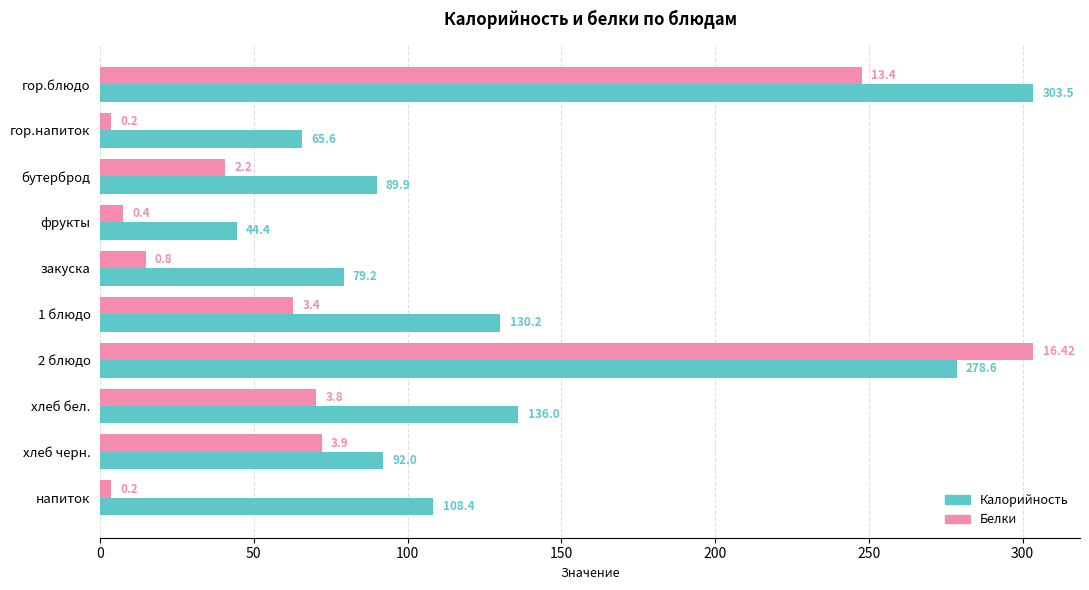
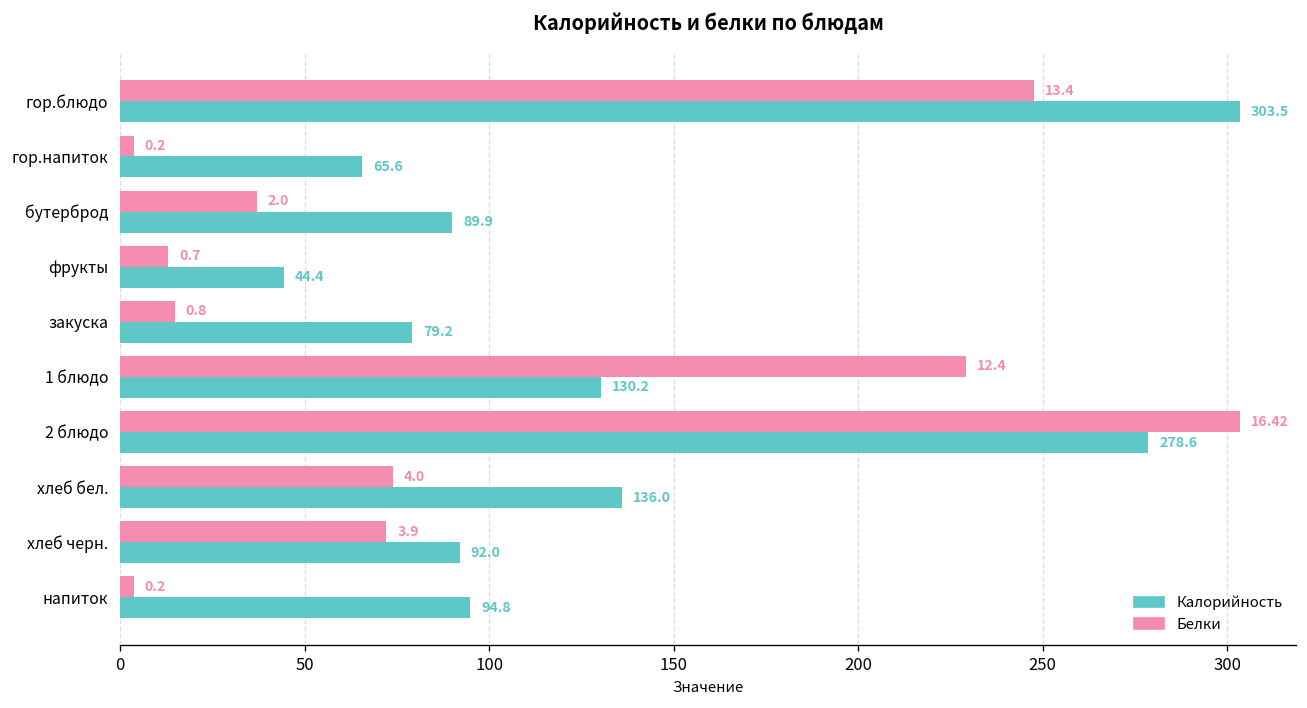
  {
    "Калорийность": {
      "гор.блюдо": 303.5,
      "гор.напиток": 65.6,
      "бутерброд": 89.9,
      "фрукты": 44.4,
      "закуска": 79.2,
      "1 блюдо": 130.2,
      "2 блюдо": 278.6,
      "хлеб бел.": 136.0,
      "хлеб черн.": 92.0,
-     "напиток": 108.4
+     "напиток": 94.8
    },
    "Белки": {
-     "бутерброд": 2.2,
-     "фрукты": 0.4,
-     "1 блюдо": 3.4,
-     "хлеб бел.": 3.8
+     "бутерброд": 2.0,
+     "фрукты": 0.7,
+     "1 блюдо": 12.4,
+     "хлеб бел.": 4.0
    }
  }
